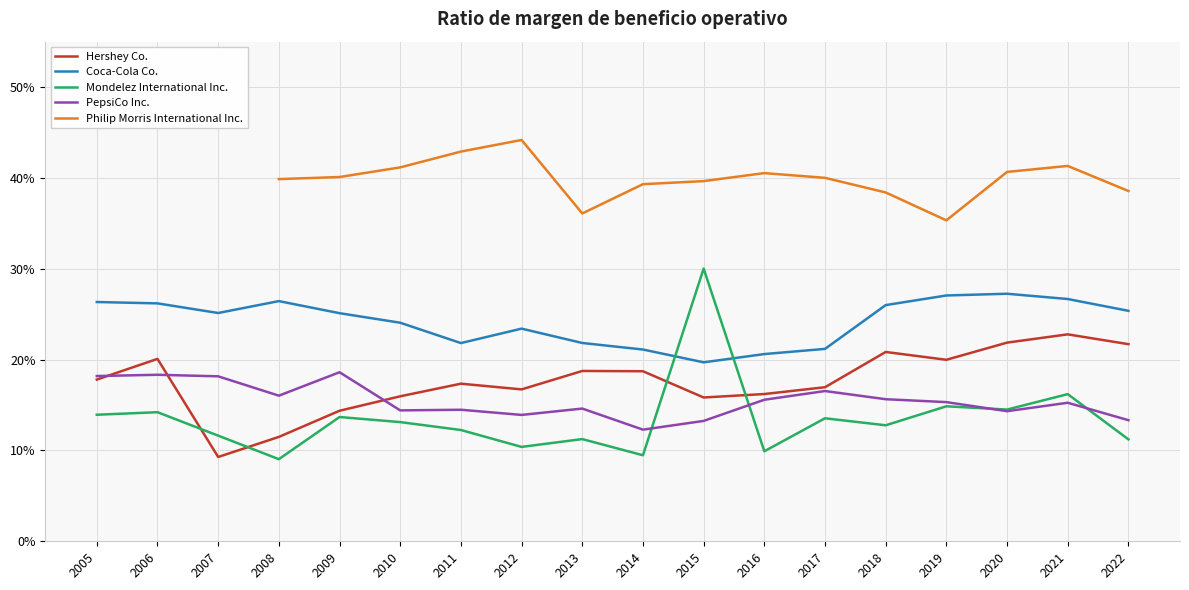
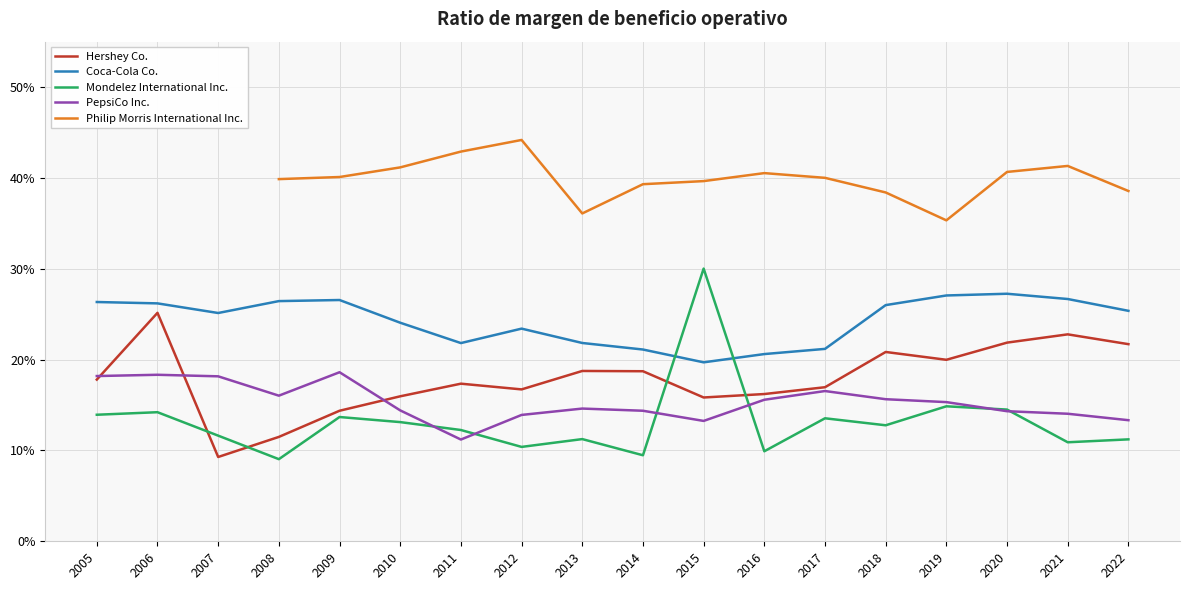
  {
    "Hershey Co.": {
      "2005": "18%",
-     "2006": "20%",
+     "2006": "25%",
      "2007": "9%",
      "2008": "11%",
      "2009": "14%",
      "2010": "16%",
      "2011": "17%",
      "2012": "17%",
      "2013": "19%",
      "2014": "19%",
      "2015": "16%",
      "2016": "16%",
      "2017": "17%",
      "2018": "21%",
      "2019": "20%",
      "2020": "22%",
      "2021": "23%",
      "2022": "22%"
    },
    "Coca-Cola Co.": {
      "2005": "26%",
      "2006": "26%",
      "2007": "25%",
      "2008": "26%",
-     "2009": "25%",
+     "2009": "27%",
      "2010": "24%",
      "2011": "22%",
      "2012": "23%",
      "2013": "22%",
      "2014": "21%",
      "2015": "20%",
      "2016": "21%",
      "2017": "21%",
      "2018": "26%",
      "2019": "27%",
      "2020": "27%",
      "2021": "27%",
      "2022": "25%"
    },
    "Mondelez International Inc.": {
      "2005": "14%",
      "2006": "14%",
      "2007": "12%",
      "2008": "9%",
      "2009": "14%",
      "2010": "13%",
      "2011": "12%",
      "2012": "10%",
      "2013": "11%",
      "2014": "9%",
      "2015": "30%",
      "2016": "10%",
      "2017": "14%",
      "2018": "13%",
      "2019": "15%",
-     "2021": "16%",
+     "2021": "11%",
      "2022": "11%"
    },
    "PepsiCo Inc.": {
      "2005": "18%",
      "2006": "18%",
      "2007": "18%",
      "2008": "16%",
      "2009": "19%",
      "2010": "14%",
-     "2011": "14%",
+     "2011": "11%",
      "2012": "14%",
      "2013": "15%",
-     "2014": "12%",
+     "2014": "14%",
      "2015": "13%",
      "2016": "16%",
      "2017": "17%",
      "2018": "16%",
      "2019": "15%",
-     "2021": "15%",
+     "2021": "14%",
      "2022": "13%"
    },
    "Philip Morris International Inc.": {
      "2008": "40%",
      "2009": "40%",
      "2010": "41%",
      "2011": "43%",
      "2012": "44%",
      "2013": "36%",
      "2014": "39%",
      "2015": "40%",
      "2016": "41%",
      "2017": "40%",
      "2018": "38%",
      "2019": "35%",
      "2020": "41%",
      "2021": "41%",
      "2022": "39%"
    }
  }
